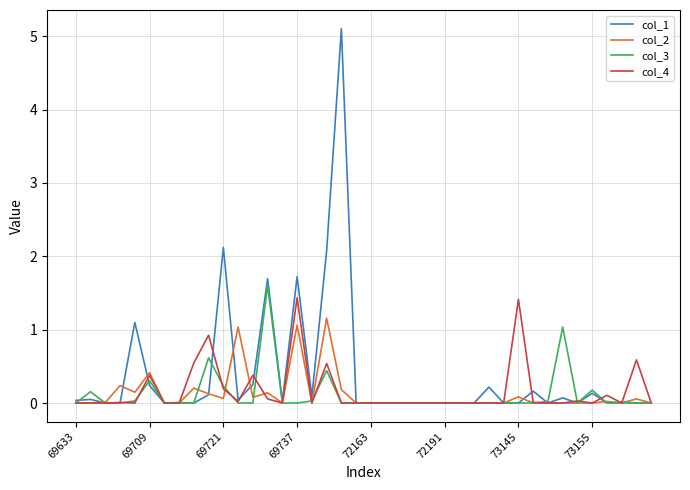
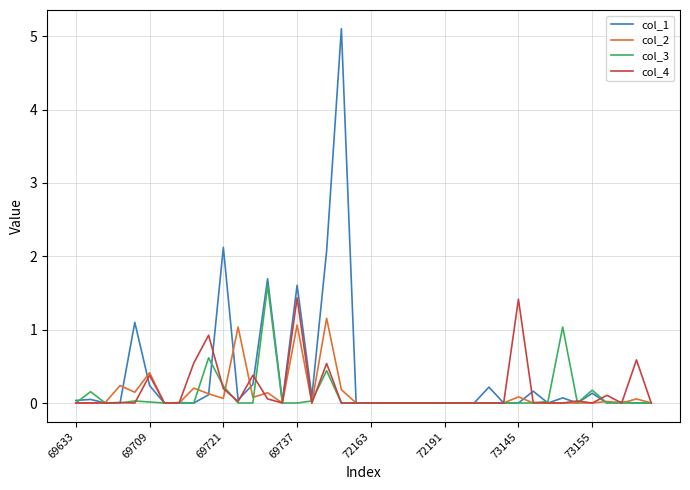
  {
    "col_1": {
      "69633": 0.0,
      "69709": 0.2,
      "69721": 2.1,
-     "69737": 1.7,
+     "69737": 1.6,
      "73155": 0.1
    },
    "col_3": {
-     "69709": 0.3,
+     "69709": 0.0,
      "69737": 0.0,
      "73155": 0.2
    }
  }
